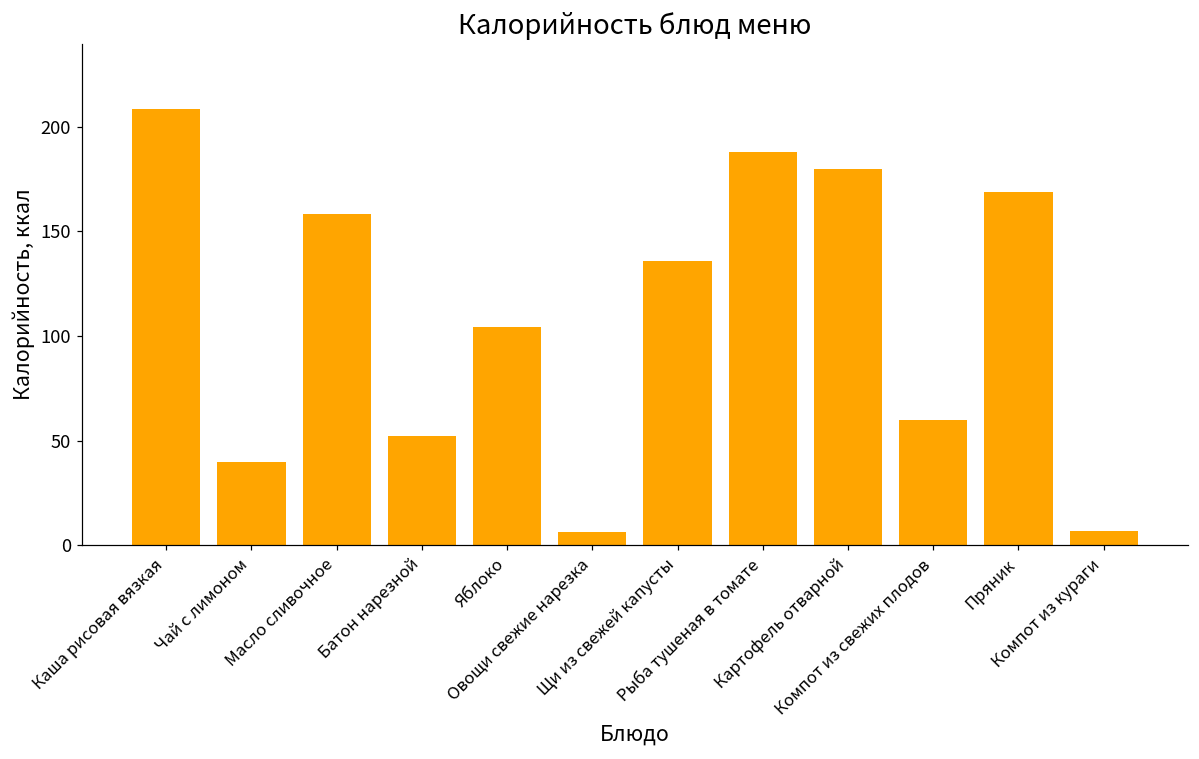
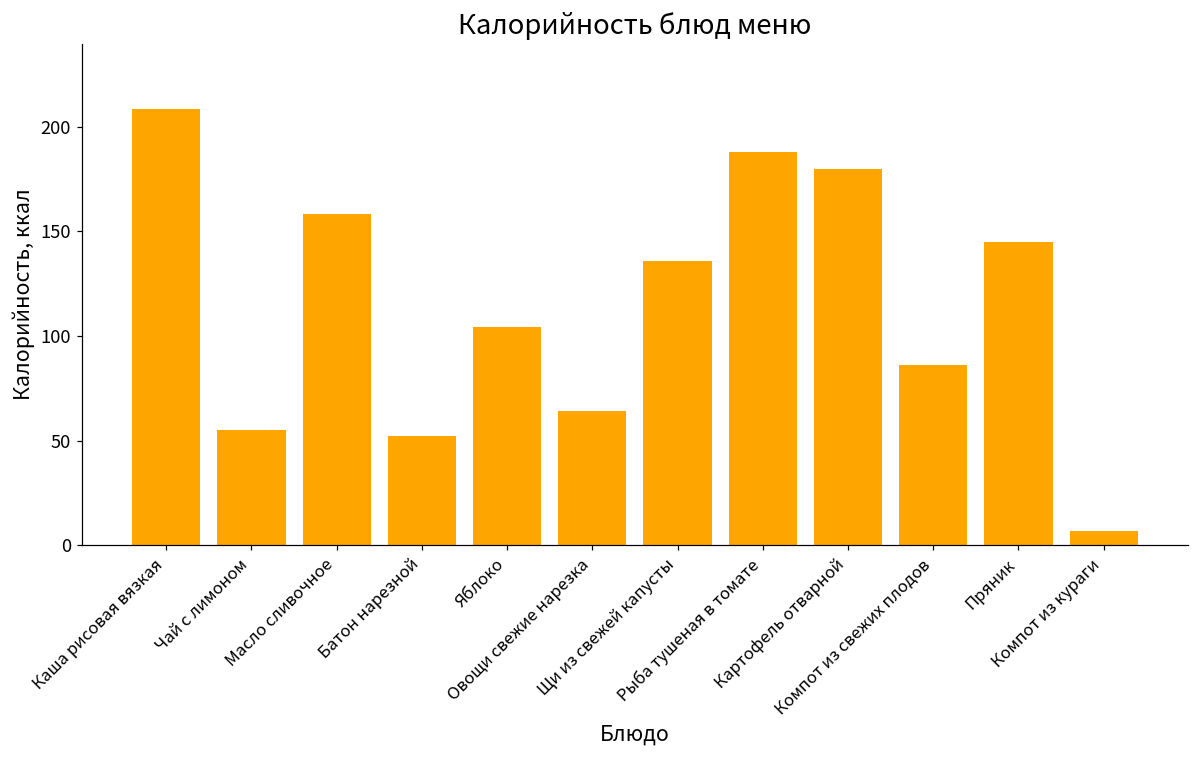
  {
    "Каша рисовая вязкая": 208,
-   "Чай с лимоном": 40,
+   "Чай с лимоном": 55,
    "Масло сливочное": 158,
    "Батон нарезной": 52,
    "Яблоко": 104,
-   "Овощи свежие нарезка": 7,
+   "Овощи свежие нарезка": 64,
    "Щи из свежей капусты": 136,
    "Рыба тушеная в томате": 188,
    "Картофель отварной": 180,
-   "Компот из свежих плодов": 60,
-   "Пряник": 169,
+   "Компот из свежих плодов": 86,
+   "Пряник": 145,
    "Компот из кураги": 7
  }
